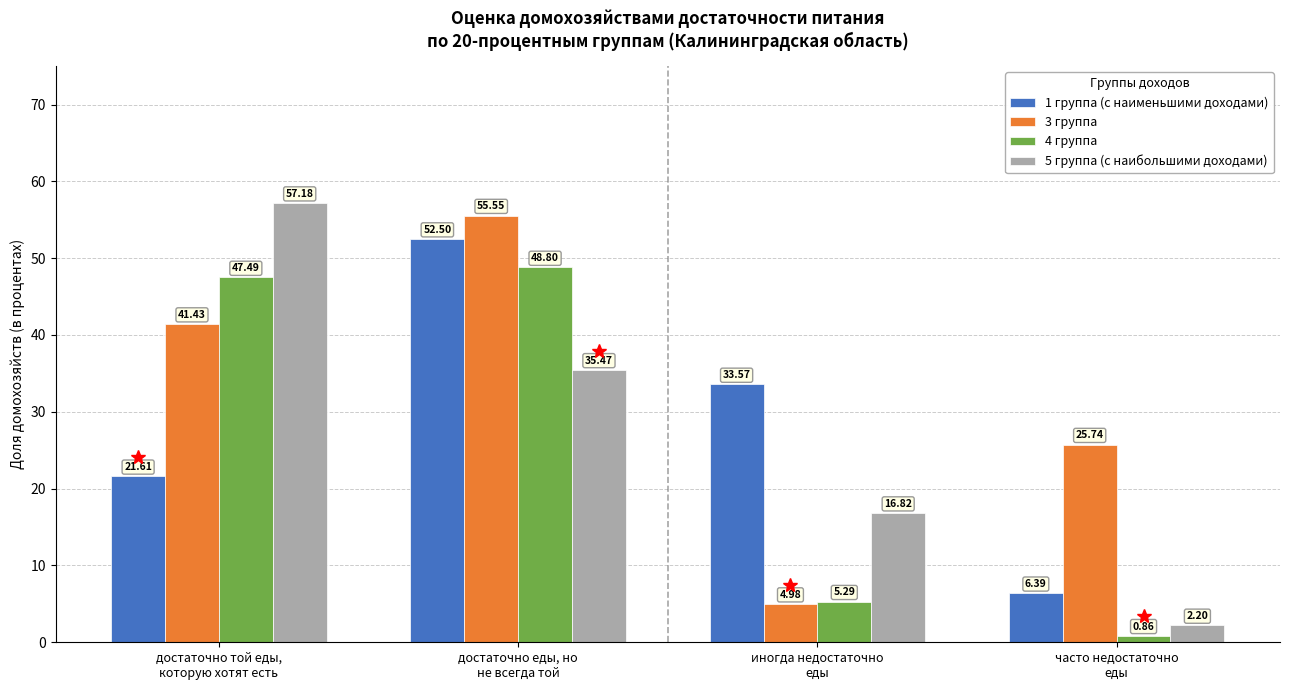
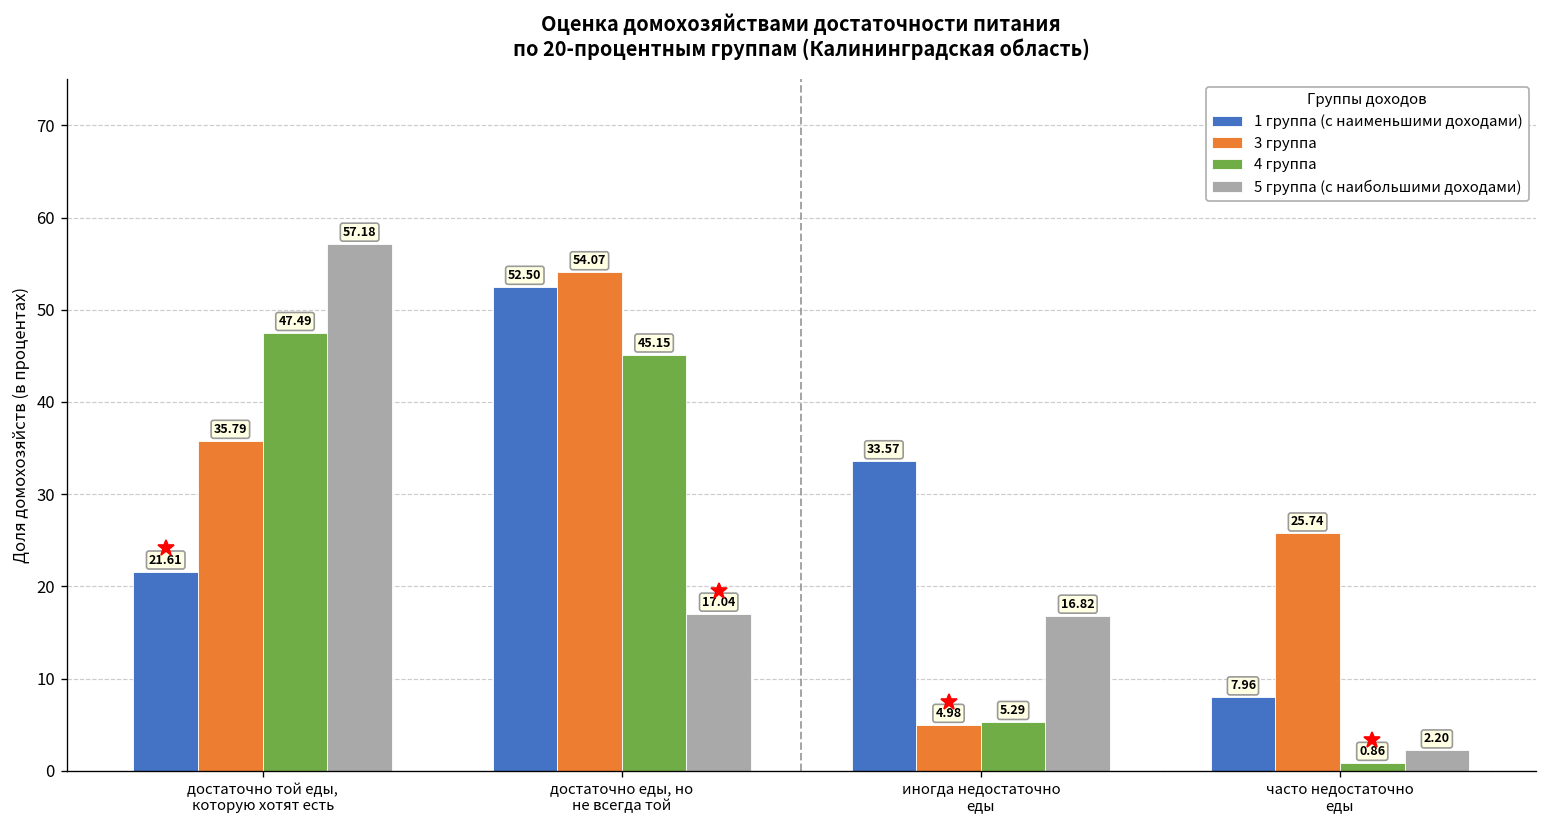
  {
    "1 группа (с наименьшими доходами)": {
-     "часто недостаточно еды": 6.39
+     "часто недостаточно еды": 7.96
    },
    "3 группа": {
-     "достаточно той еды, которую хотят есть": 41.43,
-     "достаточно еды, но не всегда той": 55.55
+     "достаточно той еды, которую хотят есть": 35.79,
+     "достаточно еды, но не всегда той": 54.07
    },
    "4 группа": {
-     "достаточно еды, но не всегда той": 48.80
+     "достаточно еды, но не всегда той": 45.15
    },
    "5 группа (с наибольшими доходами)": {
-     "достаточно еды, но не всегда той": 35.47
+     "достаточно еды, но не всегда той": 17.04
    }
  }
